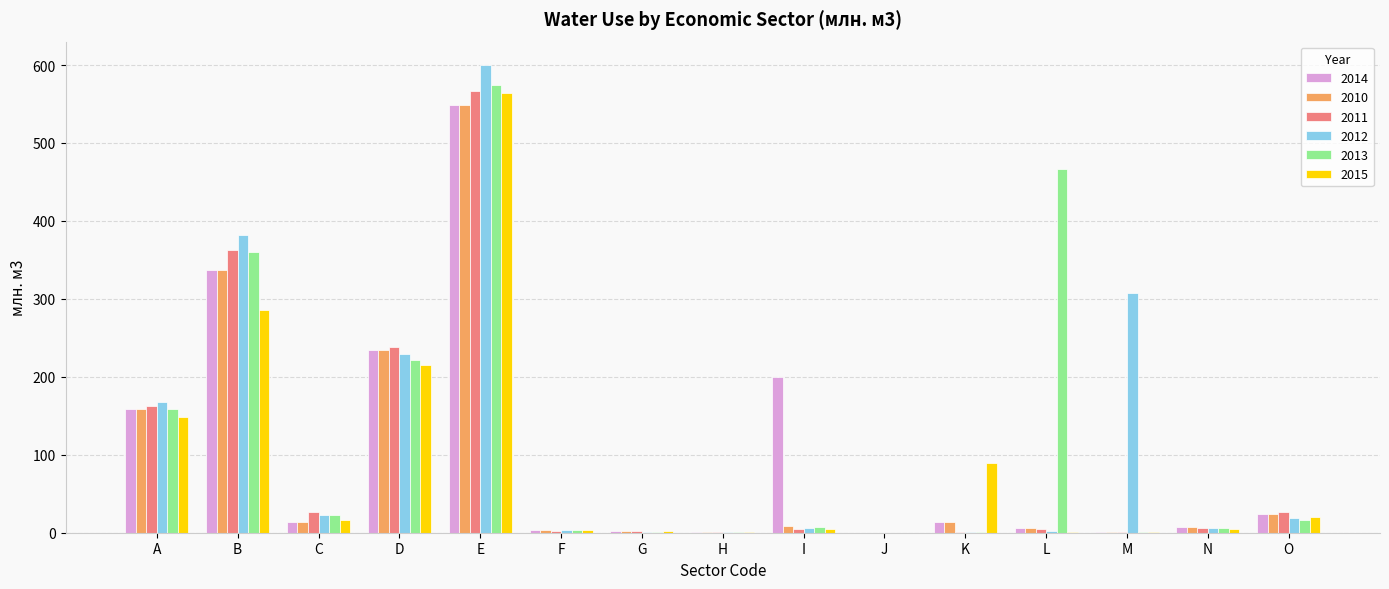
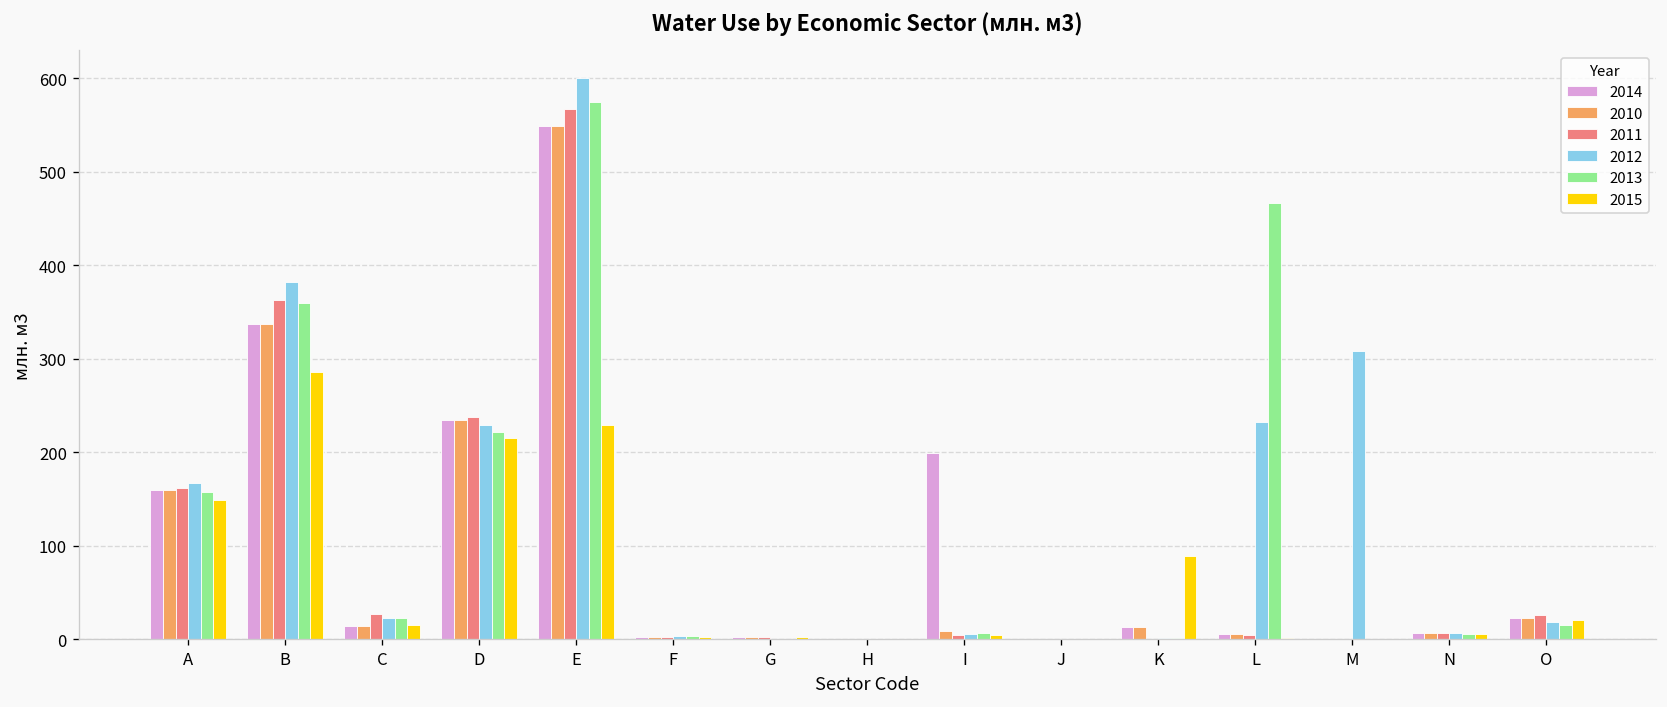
  {
    "2014": {
      "A": 160,
      "B": 340,
      "C": 10,
      "D": 230,
      "E": 550,
      "I": 200,
      "J": 0,
      "K": 10,
      "L": 10,
      "N": 10,
      "O": 20
    },
    "2012": {
      "A": 170,
      "B": 380,
      "C": 20,
      "D": 230,
      "E": 600,
      "F": 0,
      "I": 10,
      "J": 0,
-     "L": 0,
+     "L": 230,
      "M": 310,
      "N": 10,
      "O": 20
    },
    "2013": {
      "A": 160,
      "B": 360,
      "C": 20,
      "D": 220,
      "E": 570,
      "I": 10,
      "J": 0,
      "L": 470,
      "N": 10,
      "O": 20
    },
    "2015": {
      "A": 150,
      "B": 290,
      "C": 20,
      "D": 220,
-     "E": 560,
+     "E": 230,
      "I": 0,
      "K": 90,
      "N": 10,
      "O": 20
    }
  }
